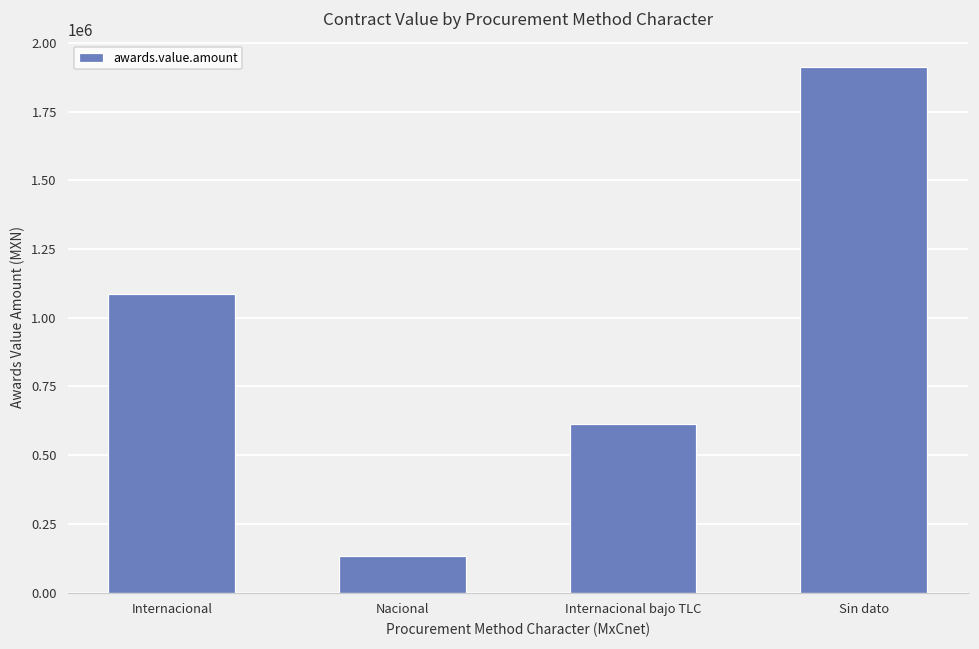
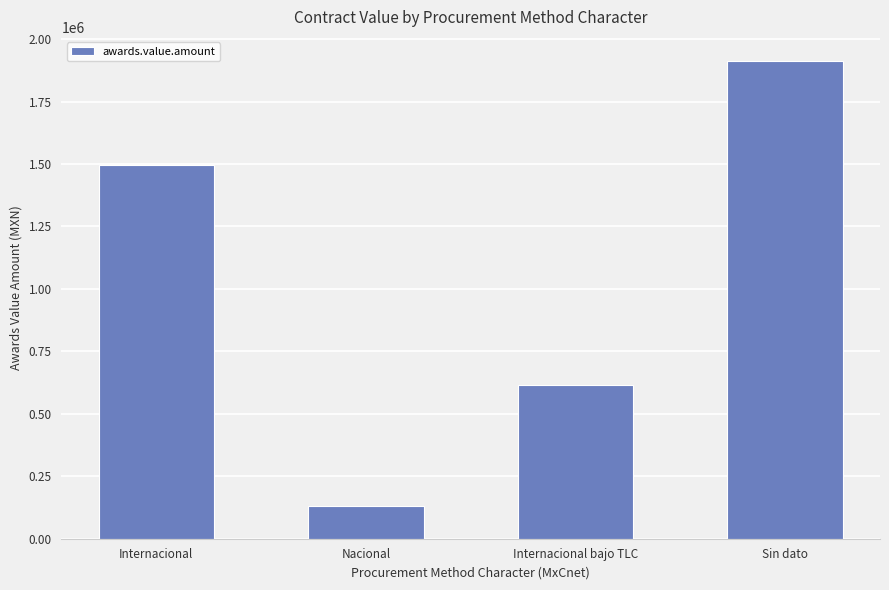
  {
-   "Internacional": 1090000,
+   "Internacional": 1500000,
    "Nacional": 130000,
    "Internacional bajo TLC": 610000,
    "Sin dato": 1910000
  }
